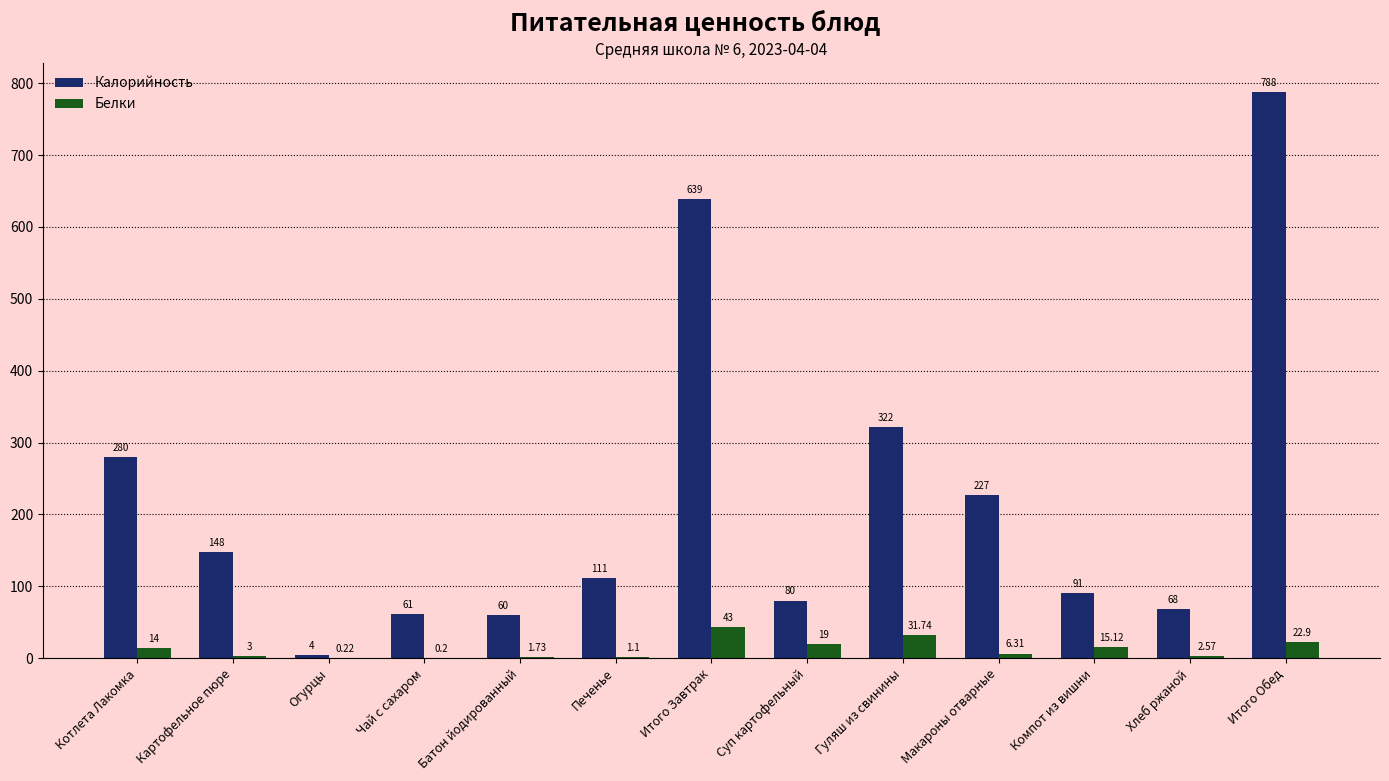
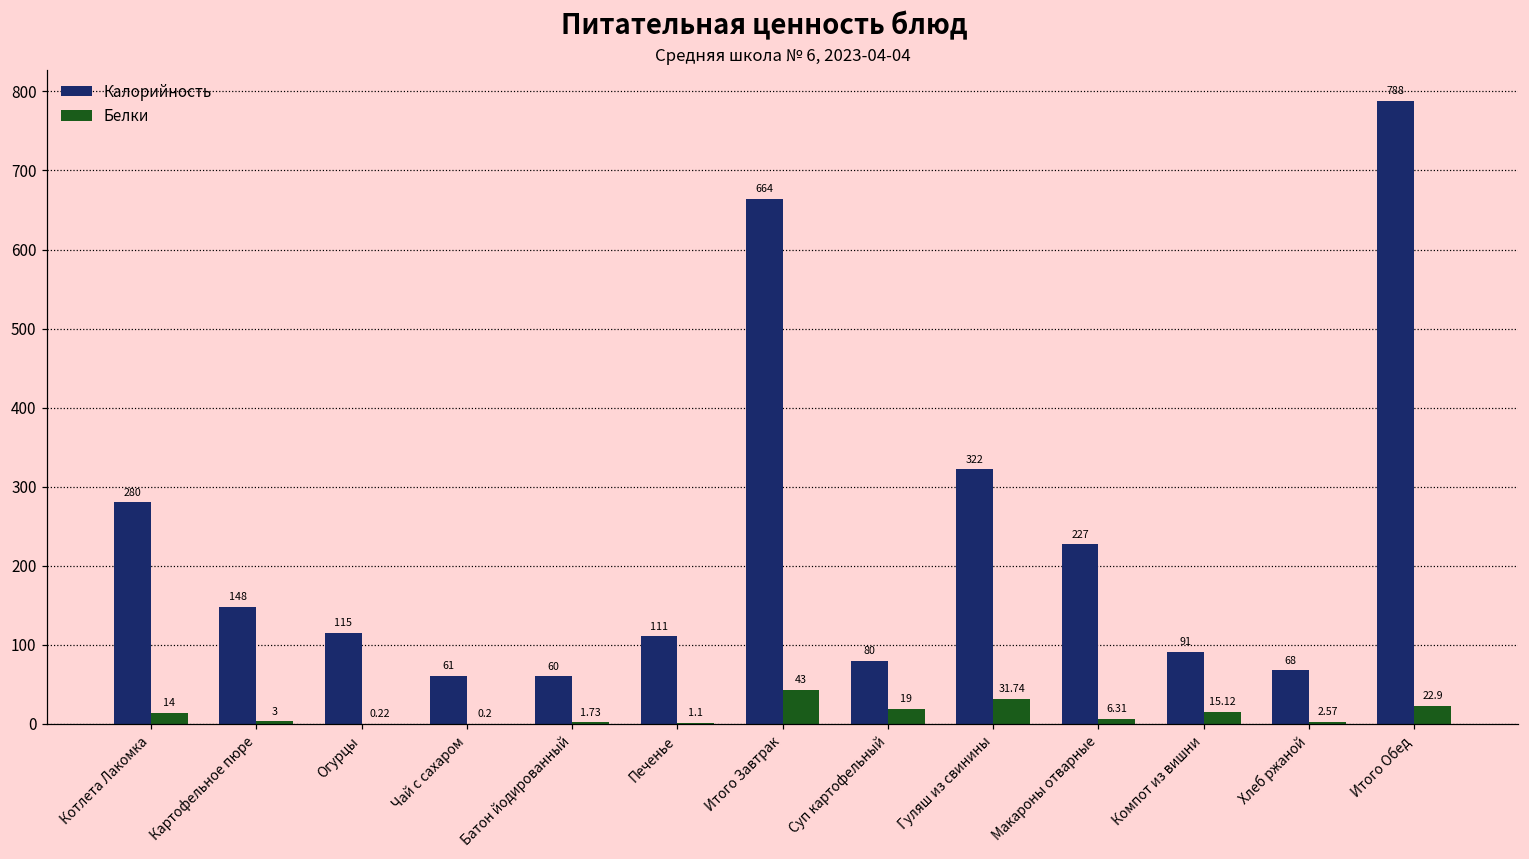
  {
    "Калорийность": {
      "Котлета Лакомка": 280,
      "Картофельное пюре": 148,
-     "Огурцы": 4,
+     "Огурцы": 115,
      "Чай с сахаром": 61,
      "Батон йодированный": 60,
      "Печенье": 111,
-     "Итого Завтрак": 639,
+     "Итого Завтрак": 664,
      "Суп картофельный": 80,
      "Гуляш из свинины": 322,
      "Макароны отварные": 227,
      "Компот из вишни": 91,
      "Хлеб ржаной": 68,
      "Итого Обед": 788
    },
    "Белки": {
      "Котлета Лакомка": 14,
      "Картофельное пюре": 3,
      "Огурцы": 0.22,
      "Чай с сахаром": 0.2,
      "Батон йодированный": 1.73,
      "Печенье": 1.1,
      "Итого Завтрак": 43,
      "Суп картофельный": 19,
      "Гуляш из свинины": 31.74,
      "Макароны отварные": 6.31,
      "Компот из вишни": 15.12,
      "Хлеб ржаной": 2.57,
      "Итого Обед": 22.9
    }
  }
